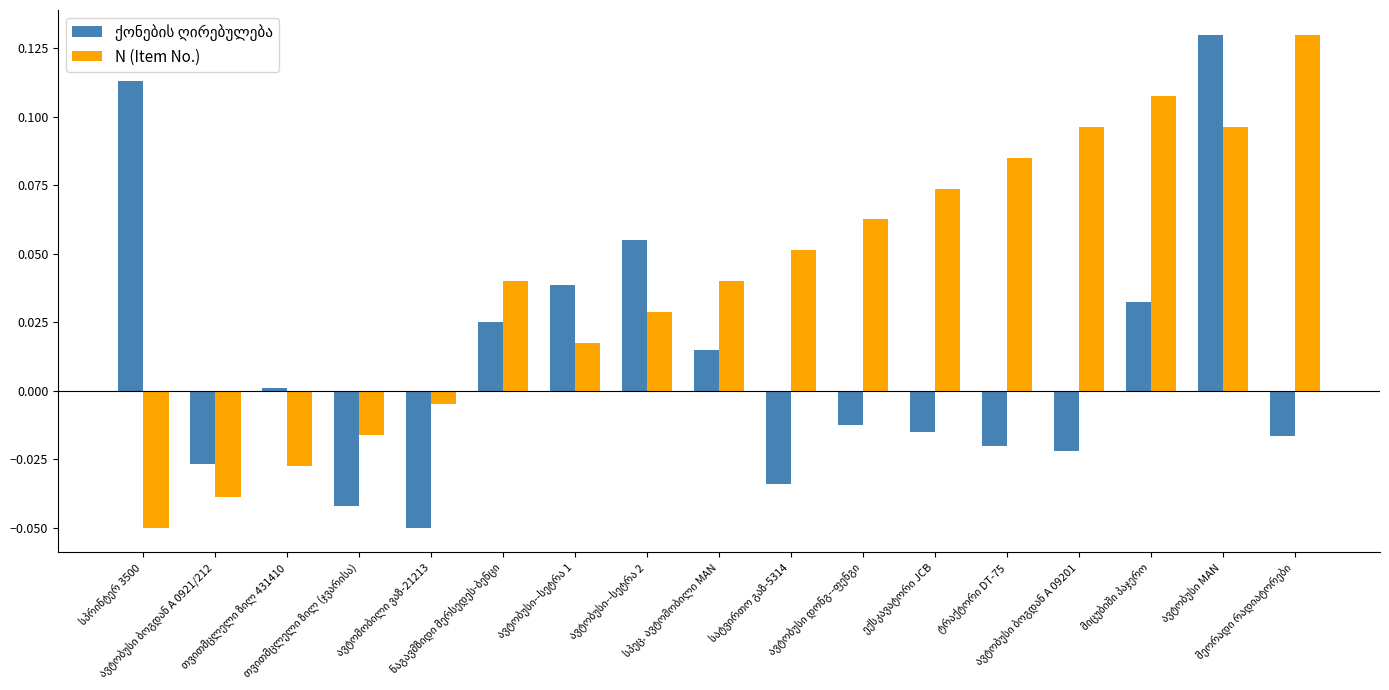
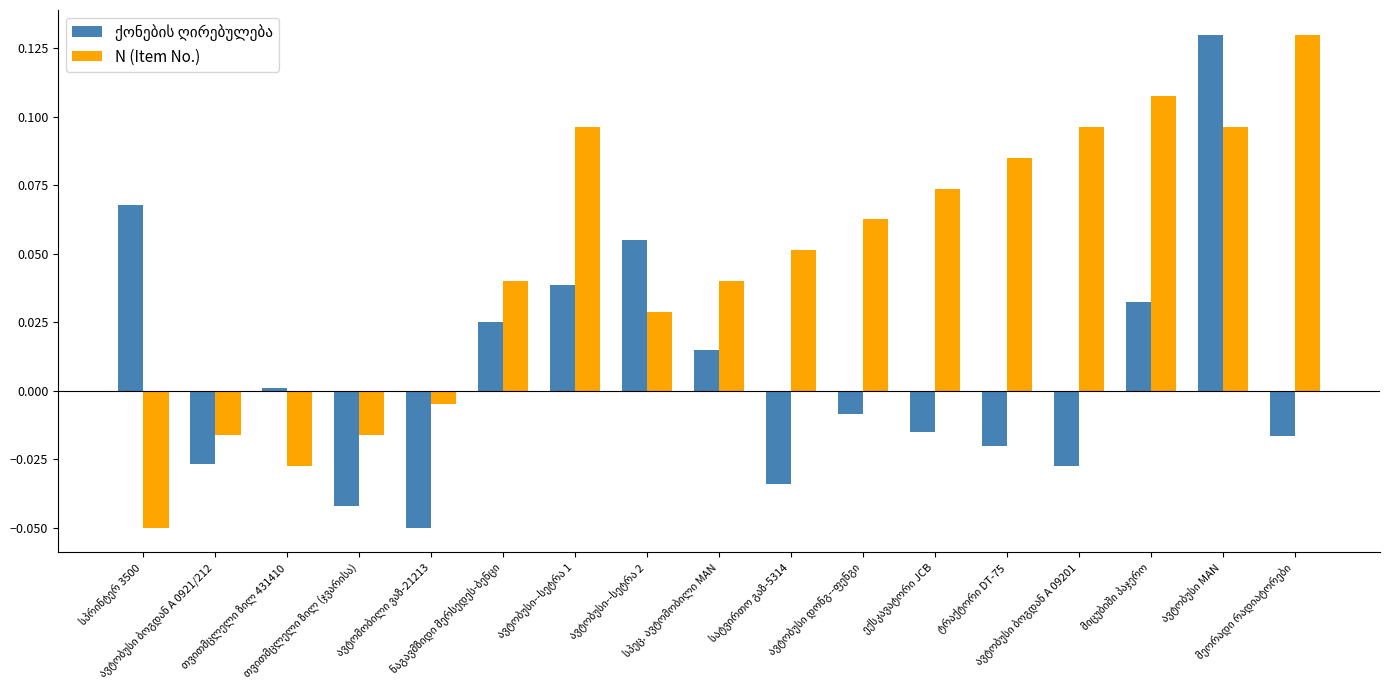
  {
    "ქონების ღირებულება": {
-     "სპრინტერ 3500": 0.113,
+     "სპრინტერ 3500": 0.068,
      "ავტობუსი ბოგდან A 0921/212": -0.027,
      "თვითმცლელი ზილ 431410": 0.001,
      "თვითმცლელი ზილ (ჯვარისა)": -0.042,
      "ავტომობილი ვაზ-21213": -0.050,
      "ნაგავმზიდი მერსედეს-ბენცი": 0.025,
      "ავტობუსი--სეტრა 1": 0.039,
      "ავტობუსი--სეტრა 2": 0.055,
      "სპეც. ავტომობილი MAN": 0.015,
      "სატვირთო გაზ-5314": -0.034,
-     "ავტობუსი დონგ--ფენგი": -0.013,
+     "ავტობუსი დონგ--ფენგი": -0.009,
      "ექსკავატორი JCB": -0.015,
      "ტრაქტორი DT-75": -0.020,
-     "ავტობუსი ბოგდან A 09201": -0.022,
+     "ავტობუსი ბოგდან A 09201": -0.027,
      "მიცუბიში პაჯერო": 0.032,
      "ავტობუსი MAN": 0.130,
      "მეორადი რადიატორები": -0.017
    },
    "N (Item No.)": {
      "სპრინტერ 3500": -0.050,
-     "ავტობუსი ბოგდან A 0921/212": -0.039,
+     "ავტობუსი ბოგდან A 0921/212": -0.016,
      "თვითმცლელი ზილ 431410": -0.028,
      "თვითმცლელი ზილ (ჯვარისა)": -0.016,
      "ავტომობილი ვაზ-21213": -0.005,
      "ნაგავმზიდი მერსედეს-ბენცი": 0.040,
-     "ავტობუსი--სეტრა 1": 0.018,
+     "ავტობუსი--სეტრა 1": 0.096,
      "ავტობუსი--სეტრა 2": 0.029,
      "სპეც. ავტომობილი MAN": 0.040,
      "სატვირთო გაზ-5314": 0.051,
      "ავტობუსი დონგ--ფენგი": 0.062,
      "ექსკავატორი JCB": 0.074,
      "ტრაქტორი DT-75": 0.085,
      "ავტობუსი ბოგდან A 09201": 0.096,
      "მიცუბიში პაჯერო": 0.108,
      "ავტობუსი MAN": 0.096,
      "მეორადი რადიატორები": 0.130
    }
  }
